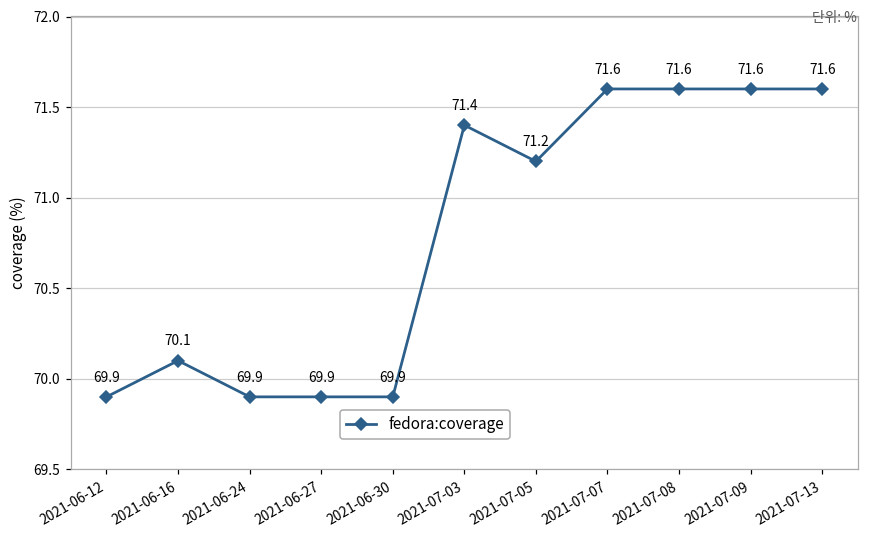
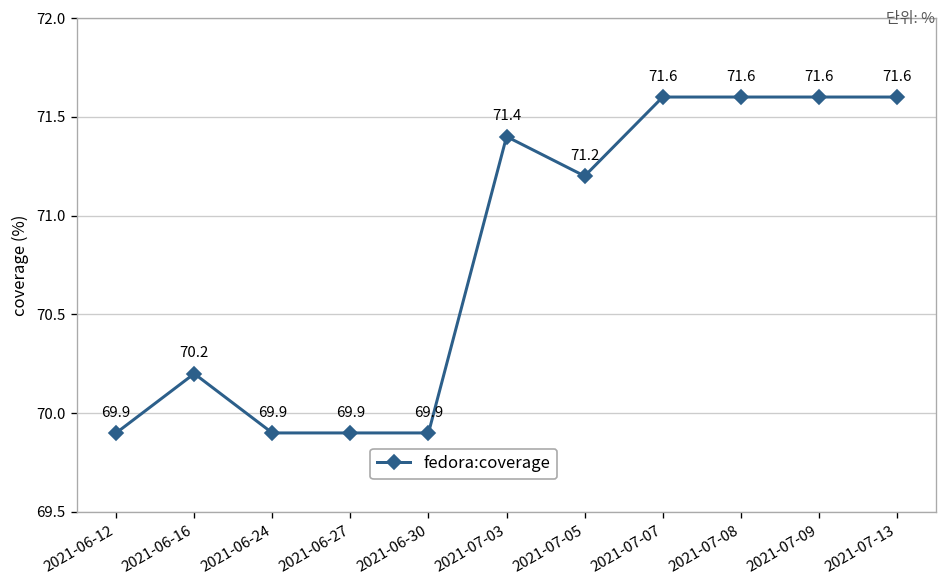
  {
    "2021-06-12": 69.9,
-   "2021-06-16": 70.1,
+   "2021-06-16": 70.2,
    "2021-06-24": 69.9,
    "2021-06-27": 69.9,
    "2021-06-30": 69.9,
    "2021-07-03": 71.4,
    "2021-07-05": 71.2,
    "2021-07-07": 71.6,
    "2021-07-08": 71.6,
    "2021-07-09": 71.6,
    "2021-07-13": 71.6
  }
